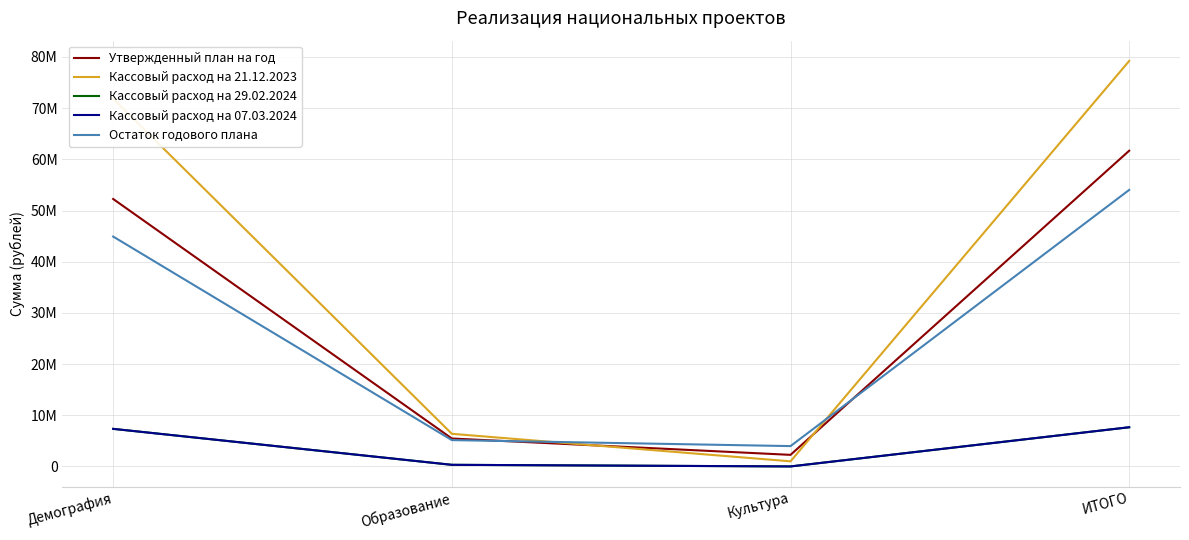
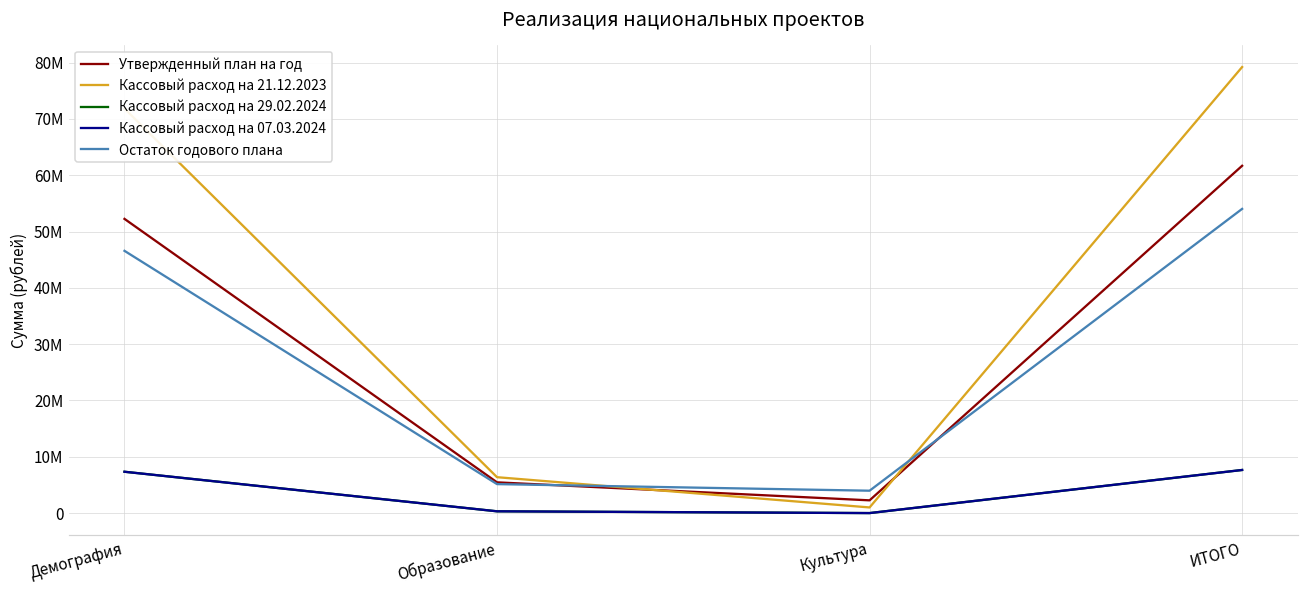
  {
    "Утвержденный план на год": {
      "Демография": 52000000,
      "Культура": 2000000,
      "ИТОГО": 62000000
    },
    "Кассовый расход на 21.12.2023": {
      "Образование": 6000000,
      "Культура": 1000000,
      "ИТОГО": 79000000
    },
    "Кассовый расход на 07.03.2024": {
      "Демография": 7000000,
      "Образование": 0,
      "Культура": 0,
      "ИТОГО": 8000000
    },
    "Остаток годового плана": {
-     "Демография": 45000000,
+     "Демография": 47000000,
      "Культура": 4000000,
      "ИТОГО": 54000000
    }
  }
